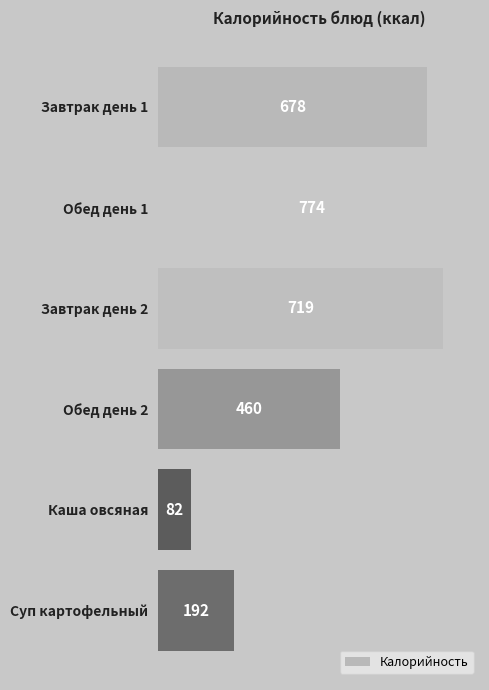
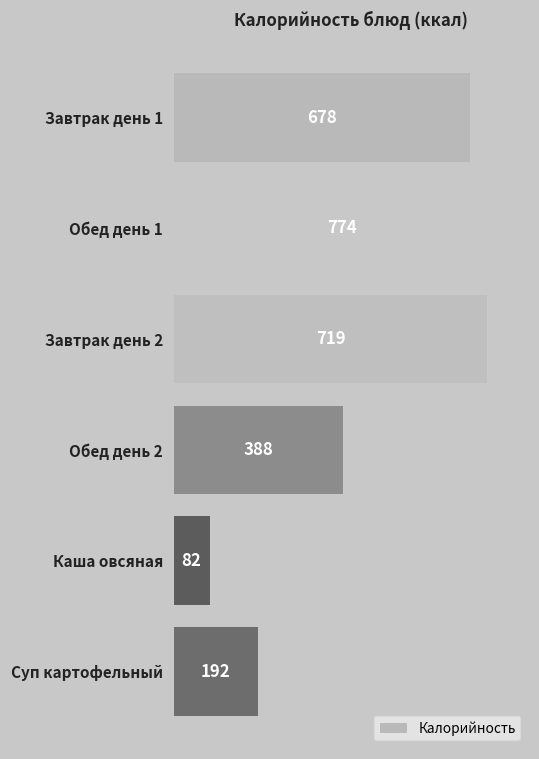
  {
    "Завтрак день 1": 678,
    "Обед день 1": 774,
    "Завтрак день 2": 719,
-   "Обед день 2": 460,
+   "Обед день 2": 388,
    "Каша овсяная": 82,
    "Суп картофельный": 192
  }
